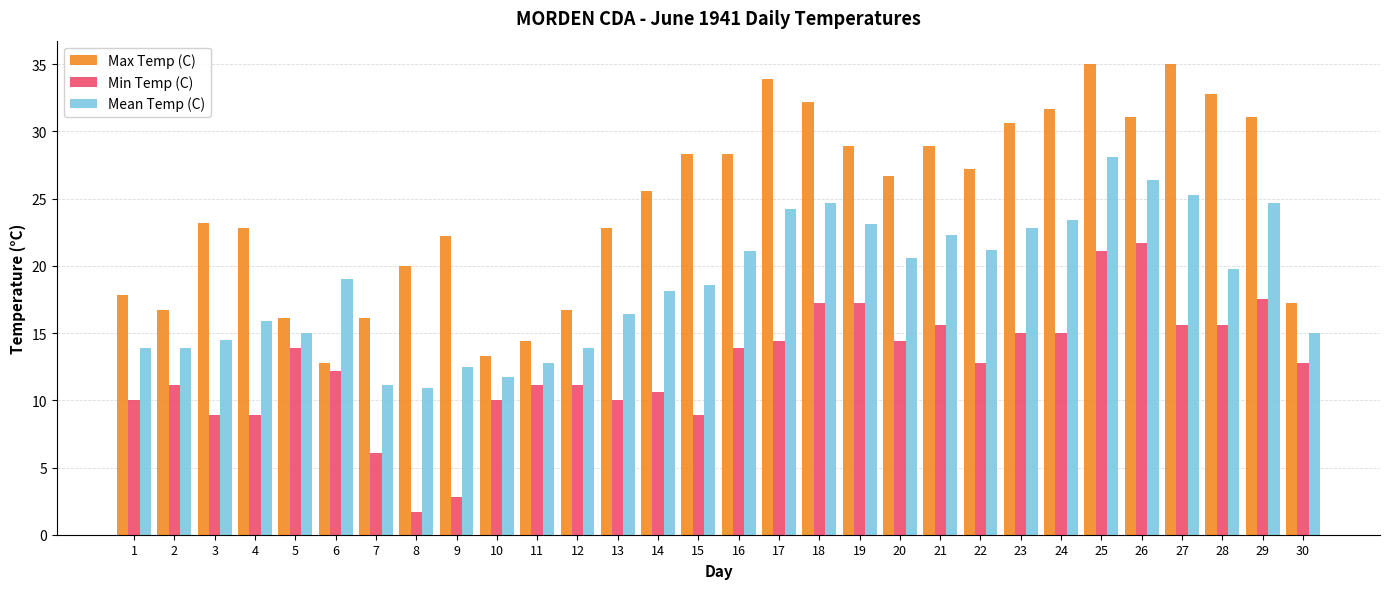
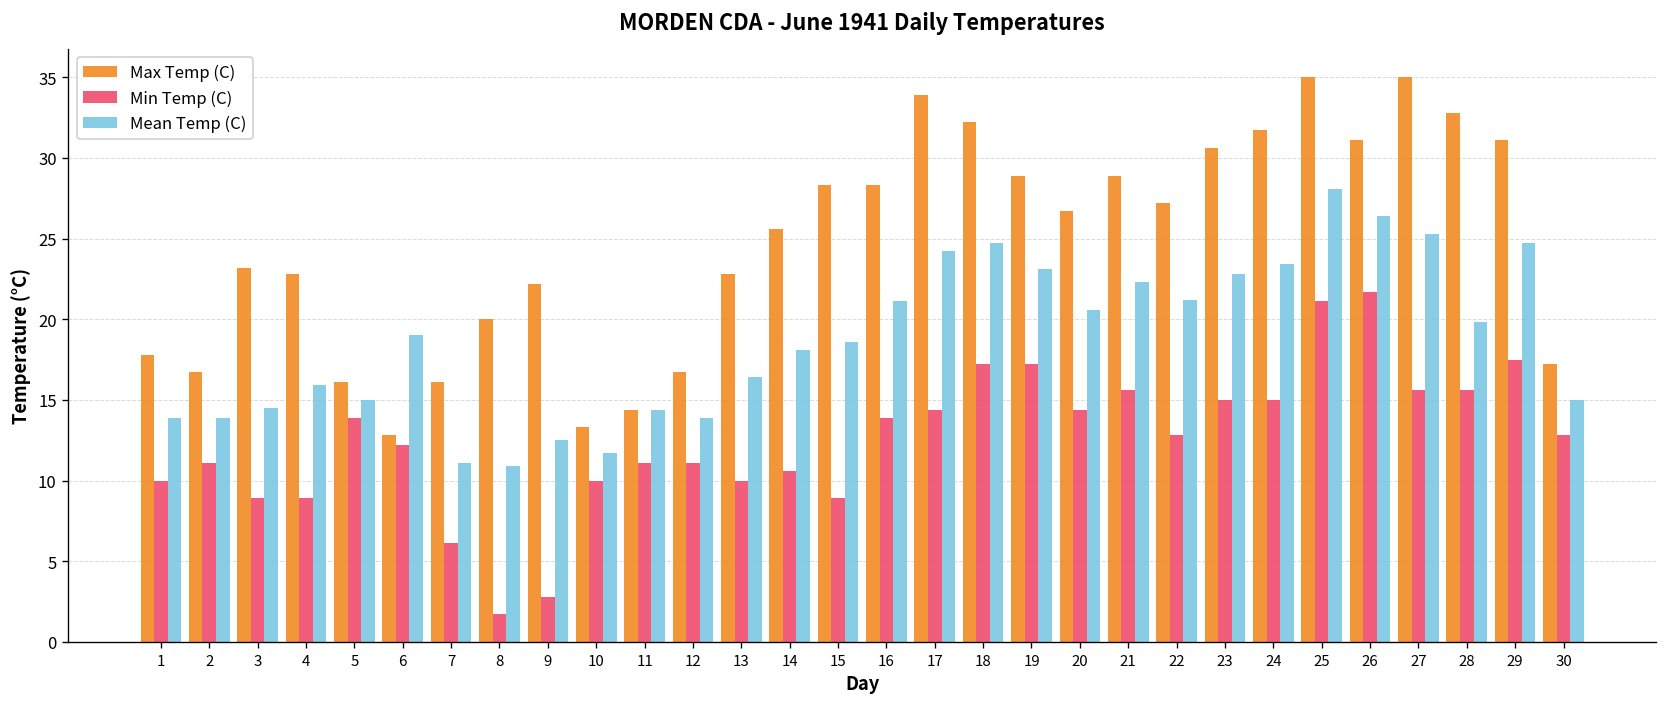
  {
    "Max Temp (C)": {
      "1": 17.8,
      "2": 16.7,
      "3": 23.2,
      "4": 22.8,
      "5": 16.1,
      "6": 12.8,
      "7": 16.1,
      "8": 20.0,
      "9": 22.2,
      "10": 13.3,
      "11": 14.4,
      "12": 16.7,
      "13": 22.8,
      "14": 25.6,
      "15": 28.3,
      "16": 28.3,
      "17": 33.9,
      "18": 32.2,
      "19": 28.9,
      "20": 26.7,
      "21": 28.9,
      "22": 27.2,
      "23": 30.6,
      "24": 31.7,
      "25": 35.0,
      "26": 31.1,
      "27": 35.0,
      "28": 32.8,
      "29": 31.1,
      "30": 17.2
    },
    "Min Temp (C)": {
      "1": 10.0,
      "2": 11.1,
      "3": 8.9,
      "4": 8.9,
      "5": 13.9,
      "6": 12.2,
      "7": 6.1,
      "8": 1.7,
      "9": 2.8,
      "10": 10.0,
      "11": 11.1,
      "12": 11.1,
      "13": 10.0,
      "14": 10.6,
      "15": 8.9,
      "16": 13.9,
      "17": 14.4,
      "18": 17.2,
      "19": 17.2,
      "20": 14.4,
      "21": 15.6,
      "22": 12.8,
      "23": 15.0,
      "24": 15.0,
      "25": 21.1,
      "26": 21.7,
      "27": 15.6,
      "28": 15.6,
      "29": 17.5,
      "30": 12.8
    },
    "Mean Temp (C)": {
      "1": 13.9,
      "2": 13.9,
      "3": 14.5,
      "4": 15.9,
      "5": 15.0,
      "6": 19.0,
      "7": 11.1,
      "8": 10.9,
      "9": 12.5,
      "10": 11.7,
-     "11": 12.8,
+     "11": 14.4,
      "12": 13.9,
      "13": 16.4,
      "14": 18.1,
      "15": 18.6,
      "16": 21.1,
      "17": 24.2,
      "18": 24.7,
      "19": 23.1,
      "20": 20.6,
      "21": 22.3,
      "22": 21.2,
      "23": 22.8,
      "24": 23.4,
      "25": 28.1,
      "26": 26.4,
      "27": 25.3,
      "28": 19.8,
      "29": 24.7,
      "30": 15.0
    }
  }
